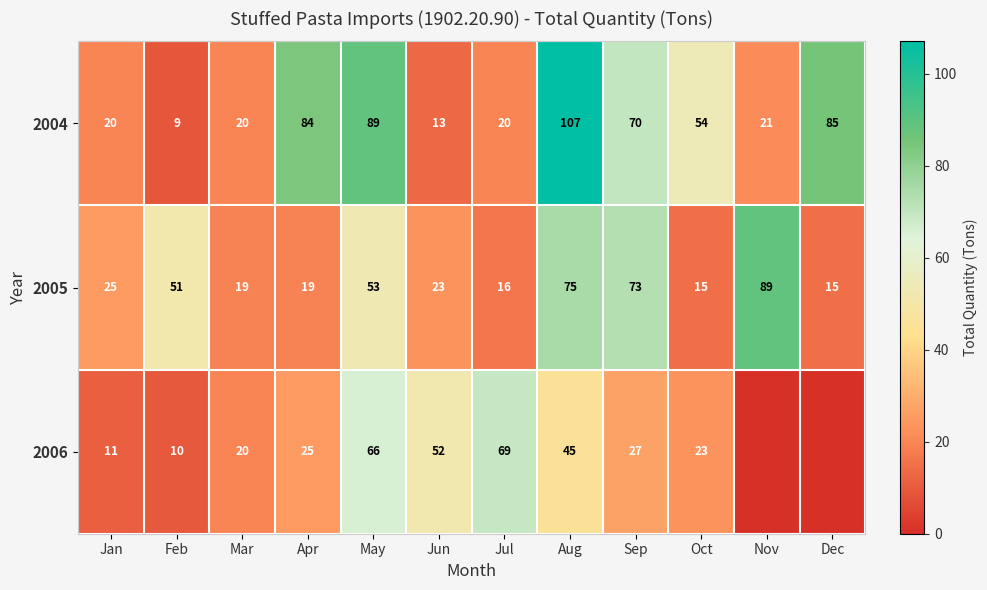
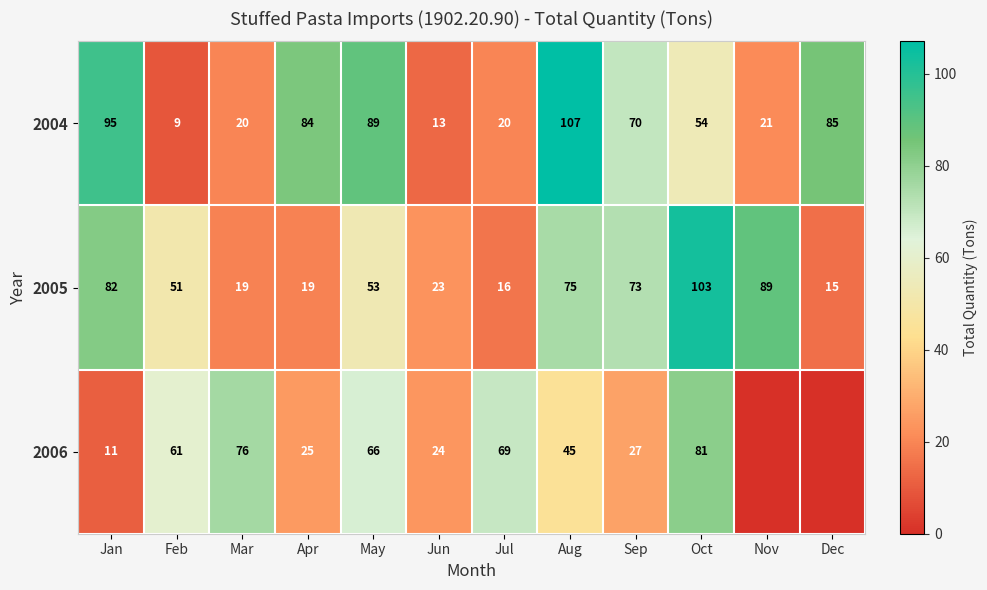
  {
    "2004": {
-     "Jan": 20,
+     "Jan": 95,
      "Feb": 9,
      "Mar": 20,
      "Apr": 84,
      "May": 89,
      "Jun": 13,
      "Jul": 20,
      "Aug": 107,
      "Sep": 70,
      "Oct": 54,
      "Nov": 21,
      "Dec": 85
    },
    "2005": {
-     "Jan": 25,
+     "Jan": 82,
      "Feb": 51,
      "Mar": 19,
      "Apr": 19,
      "May": 53,
      "Jun": 23,
      "Jul": 16,
      "Aug": 75,
      "Sep": 73,
-     "Oct": 15,
+     "Oct": 103,
      "Nov": 89,
      "Dec": 15
    },
    "2006": {
      "Jan": 11,
-     "Feb": 10,
-     "Mar": 20,
+     "Feb": 61,
+     "Mar": 76,
      "Apr": 25,
      "May": 66,
-     "Jun": 52,
+     "Jun": 24,
      "Jul": 69,
      "Aug": 45,
      "Sep": 27,
-     "Oct": 23
+     "Oct": 81
    }
  }
